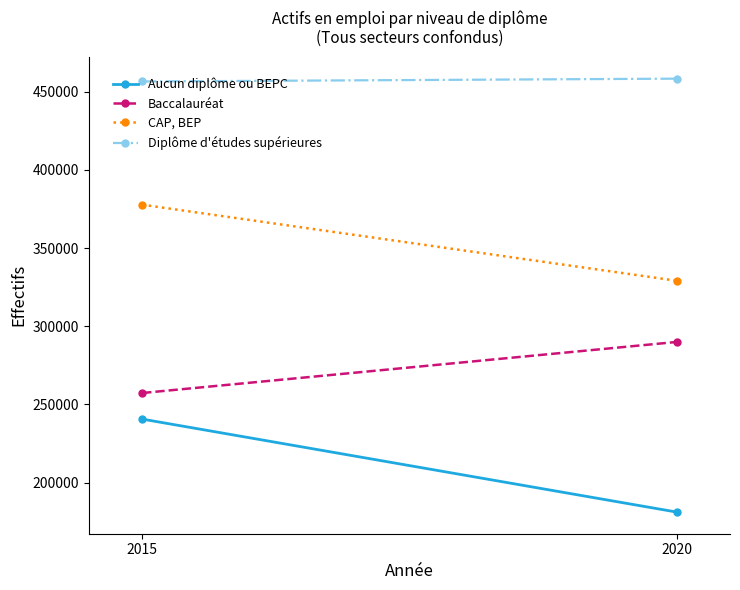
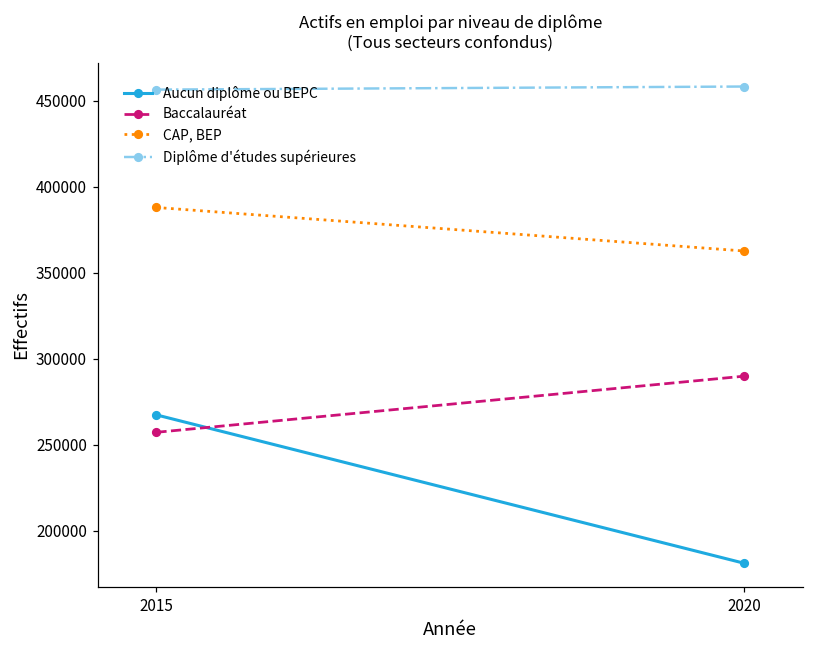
  {
    "Aucun diplôme ou BEPC": {
-     "2015": 241000,
+     "2015": 267000,
      "2020": 181000
    },
    "Baccalauréat": {
      "2015": 257000,
      "2020": 290000
    },
    "CAP, BEP": {
-     "2015": 378000,
-     "2020": 329000
+     "2015": 388000,
+     "2020": 363000
    },
    "Diplôme d'études supérieures": {
      "2015": 456000,
      "2020": 458000
    }
  }
